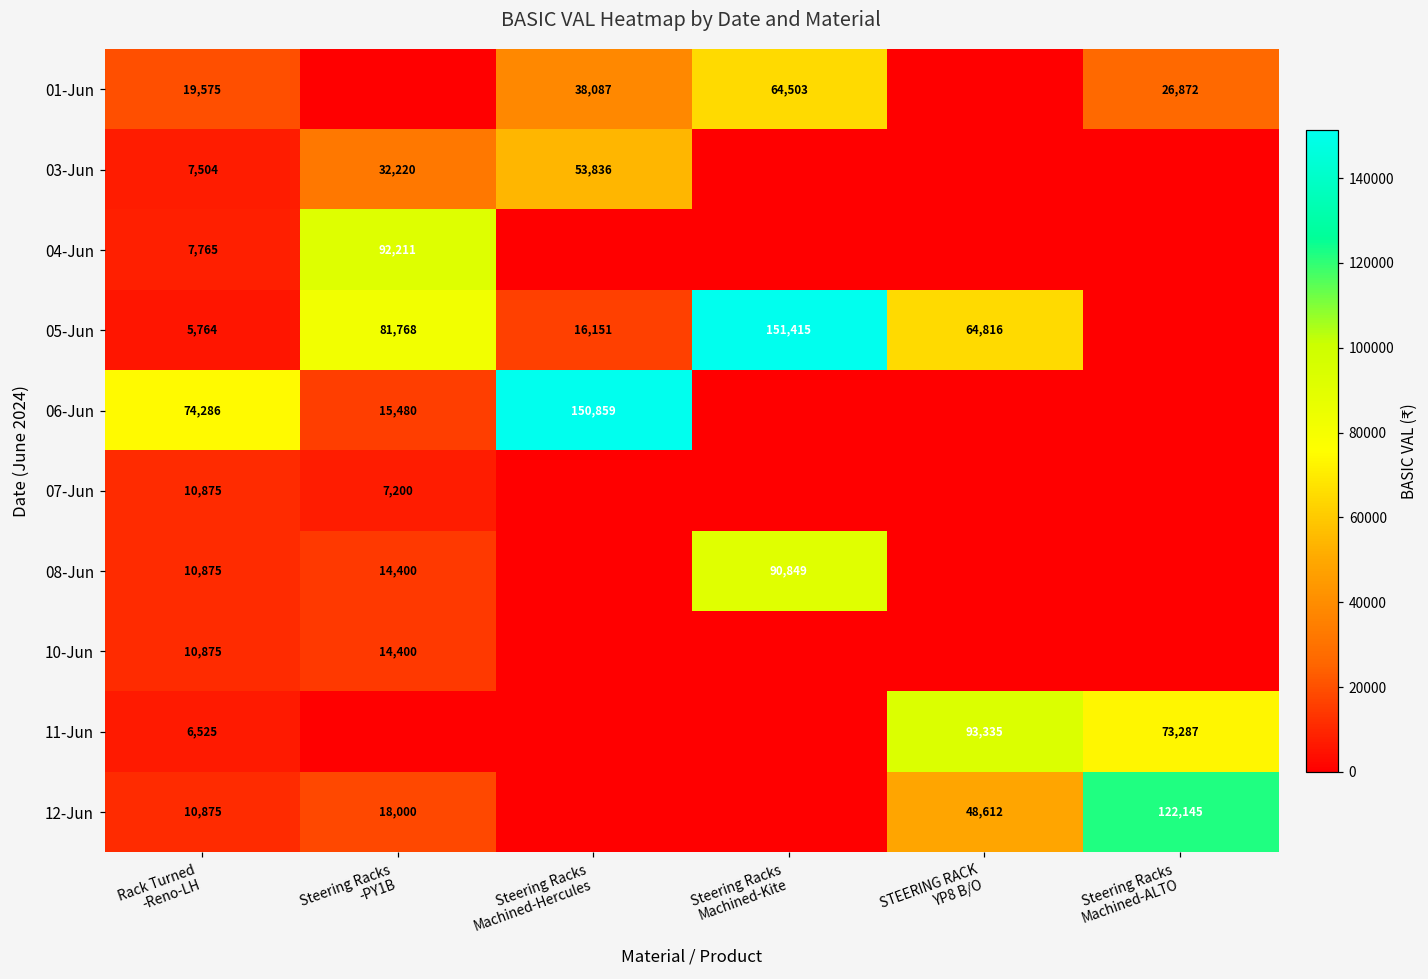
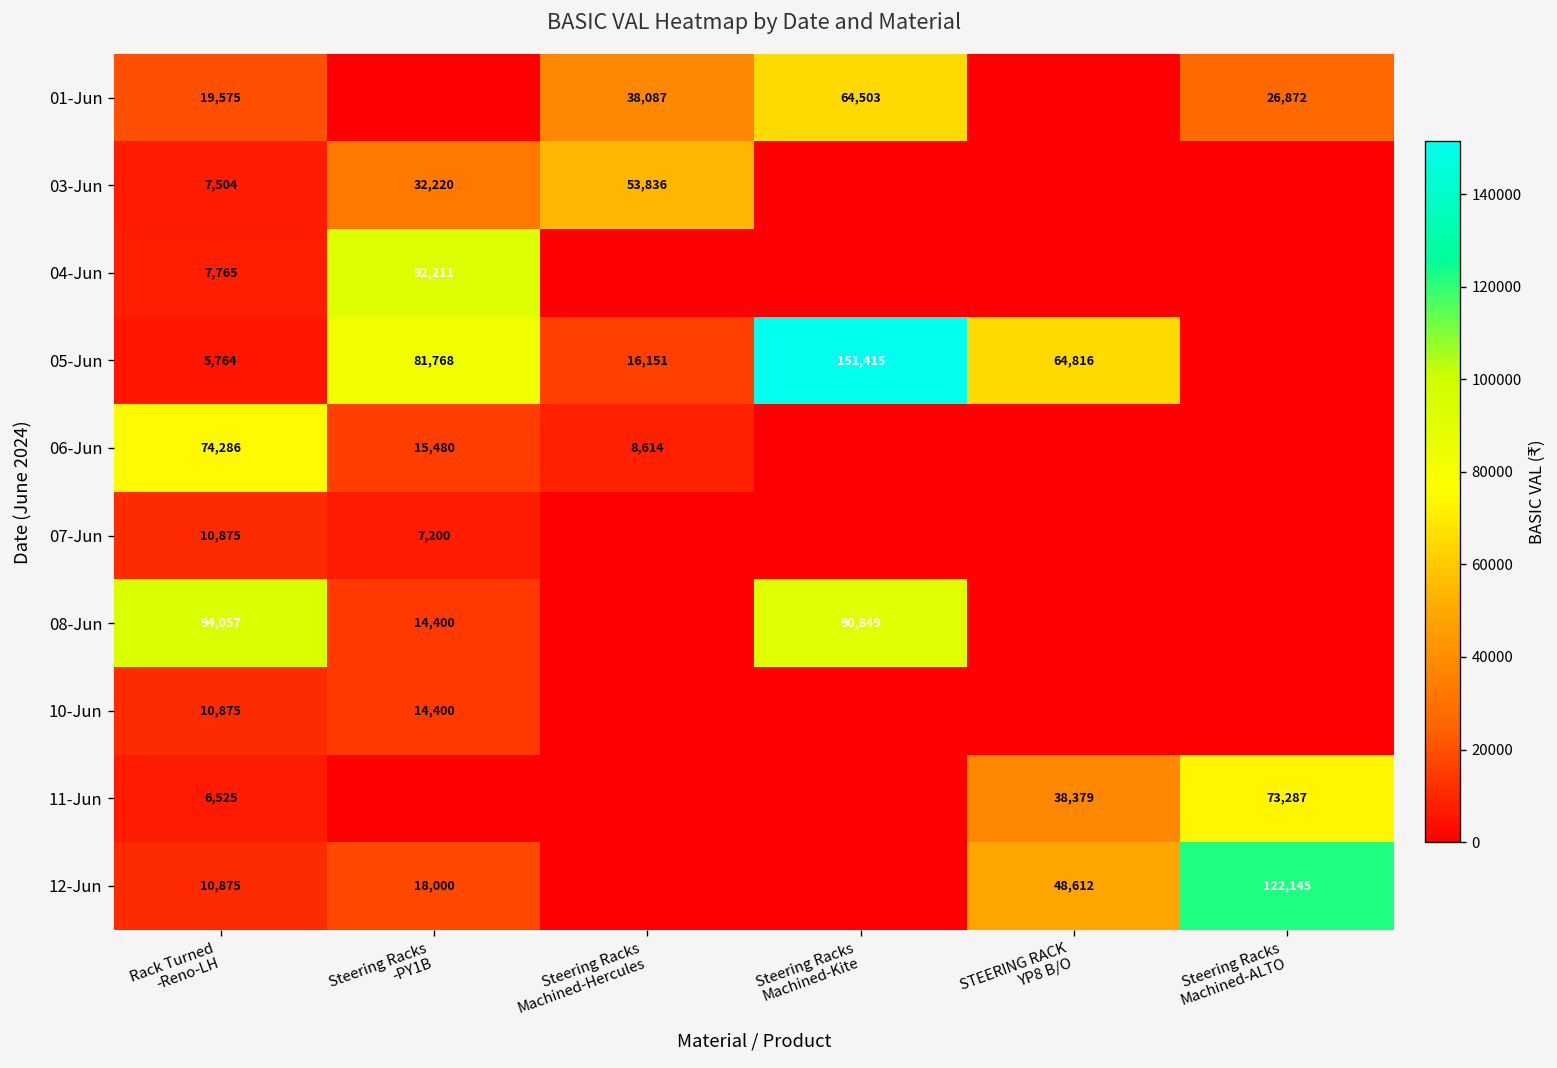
  {
    "01-Jun": {
      "Rack Turned -Reno-LH": "19,575",
      "Steering Racks Machined-Hercules": "38,087",
      "Steering Racks Machined-Kite": "64,503",
      "Steering Racks Machined-ALTO": "26,872"
    },
    "03-Jun": {
      "Rack Turned -Reno-LH": "7,504",
      "Steering Racks -PY1B": "32,220",
      "Steering Racks Machined-Hercules": "53,836"
    },
    "04-Jun": {
      "Rack Turned -Reno-LH": "7,765",
      "Steering Racks -PY1B": "92,211"
    },
    "05-Jun": {
      "Rack Turned -Reno-LH": "5,764",
      "Steering Racks -PY1B": "81,768",
      "Steering Racks Machined-Hercules": "16,151",
      "Steering Racks Machined-Kite": "151,415",
      "STEERING RACK YP8 B/O": "64,816"
    },
    "06-Jun": {
      "Rack Turned -Reno-LH": "74,286",
      "Steering Racks -PY1B": "15,480",
-     "Steering Racks Machined-Hercules": "150,859"
+     "Steering Racks Machined-Hercules": "8,614"
    },
    "07-Jun": {
      "Rack Turned -Reno-LH": "10,875",
      "Steering Racks -PY1B": "7,200"
    },
    "08-Jun": {
-     "Rack Turned -Reno-LH": "10,875",
+     "Rack Turned -Reno-LH": "94,057",
      "Steering Racks -PY1B": "14,400",
      "Steering Racks Machined-Kite": "90,849"
    },
    "10-Jun": {
      "Rack Turned -Reno-LH": "10,875",
      "Steering Racks -PY1B": "14,400"
    },
    "11-Jun": {
      "Rack Turned -Reno-LH": "6,525",
-     "STEERING RACK YP8 B/O": "93,335",
+     "STEERING RACK YP8 B/O": "38,379",
      "Steering Racks Machined-ALTO": "73,287"
    },
    "12-Jun": {
      "Rack Turned -Reno-LH": "10,875",
      "Steering Racks -PY1B": "18,000",
      "STEERING RACK YP8 B/O": "48,612",
      "Steering Racks Machined-ALTO": "122,145"
    }
  }
